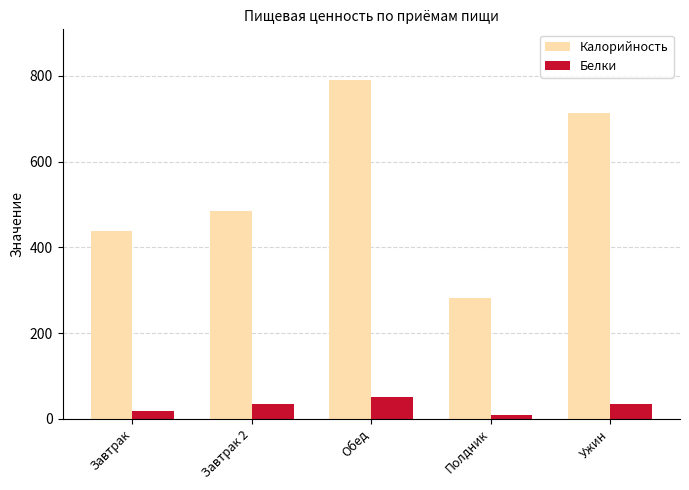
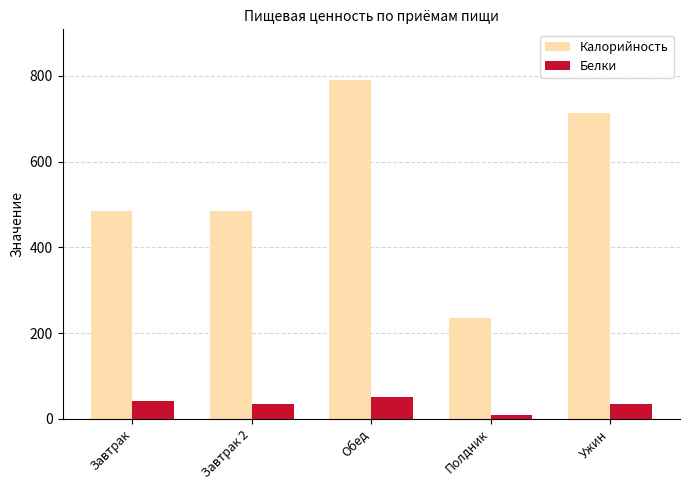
  {
    "Калорийность": {
-     "Завтрак": 440,
+     "Завтрак": 490,
      "Завтрак 2": 490,
      "Обед": 790,
-     "Полдник": 280,
+     "Полдник": 240,
      "Ужин": 710
    },
    "Белки": {
-     "Завтрак": 20,
+     "Завтрак": 40,
      "Завтрак 2": 30,
      "Обед": 50,
      "Полдник": 10,
      "Ужин": 30
    }
  }
